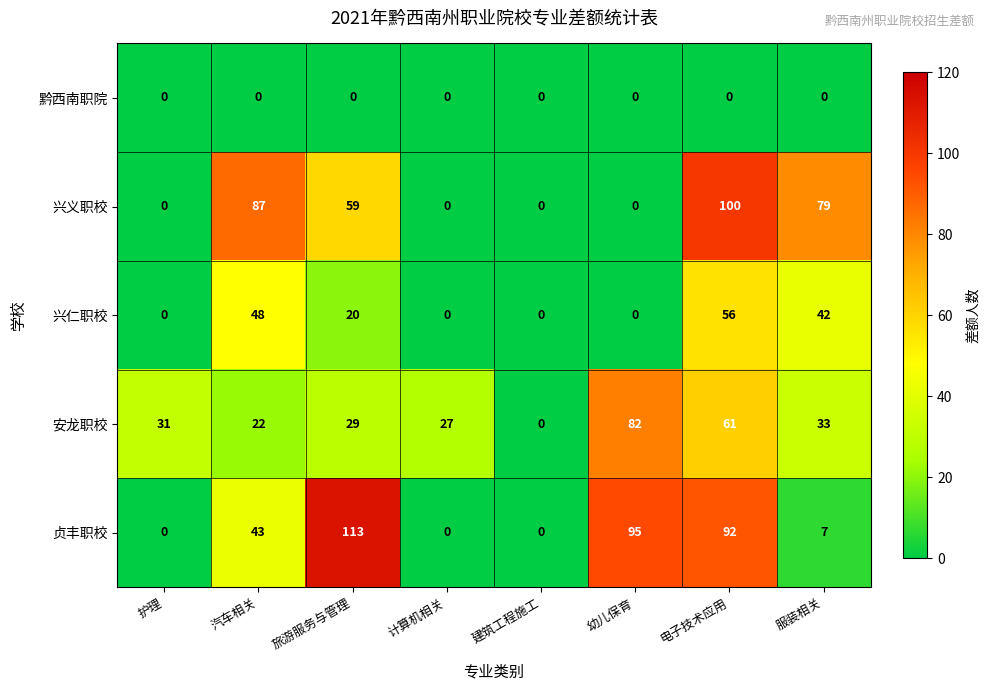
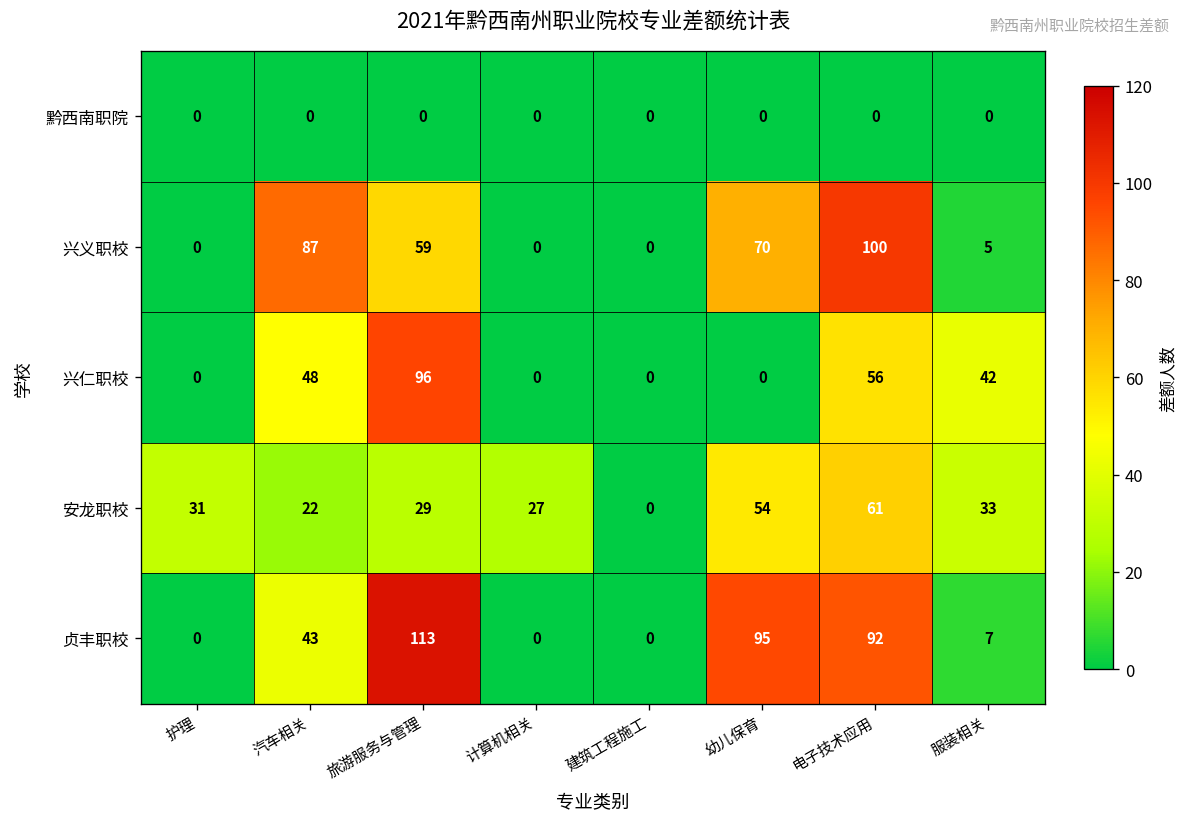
  {
    "黔西南职院": {
      "护理": 0,
      "汽车相关": 0,
      "旅游服务与管理": 0,
      "计算机相关": 0,
      "建筑工程施工": 0,
      "幼儿保育": 0,
      "电子技术应用": 0,
      "服装相关": 0
    },
    "兴义职校": {
      "护理": 0,
      "汽车相关": 87,
      "旅游服务与管理": 59,
      "计算机相关": 0,
      "建筑工程施工": 0,
-     "幼儿保育": 0,
+     "幼儿保育": 70,
      "电子技术应用": 100,
-     "服装相关": 79
+     "服装相关": 5
    },
    "兴仁职校": {
      "护理": 0,
      "汽车相关": 48,
-     "旅游服务与管理": 20,
+     "旅游服务与管理": 96,
      "计算机相关": 0,
      "建筑工程施工": 0,
      "幼儿保育": 0,
      "电子技术应用": 56,
      "服装相关": 42
    },
    "安龙职校": {
      "护理": 31,
      "汽车相关": 22,
      "旅游服务与管理": 29,
      "计算机相关": 27,
      "建筑工程施工": 0,
-     "幼儿保育": 82,
+     "幼儿保育": 54,
      "电子技术应用": 61,
      "服装相关": 33
    },
    "贞丰职校": {
      "护理": 0,
      "汽车相关": 43,
      "旅游服务与管理": 113,
      "计算机相关": 0,
      "建筑工程施工": 0,
      "幼儿保育": 95,
      "电子技术应用": 92,
      "服装相关": 7
    }
  }
